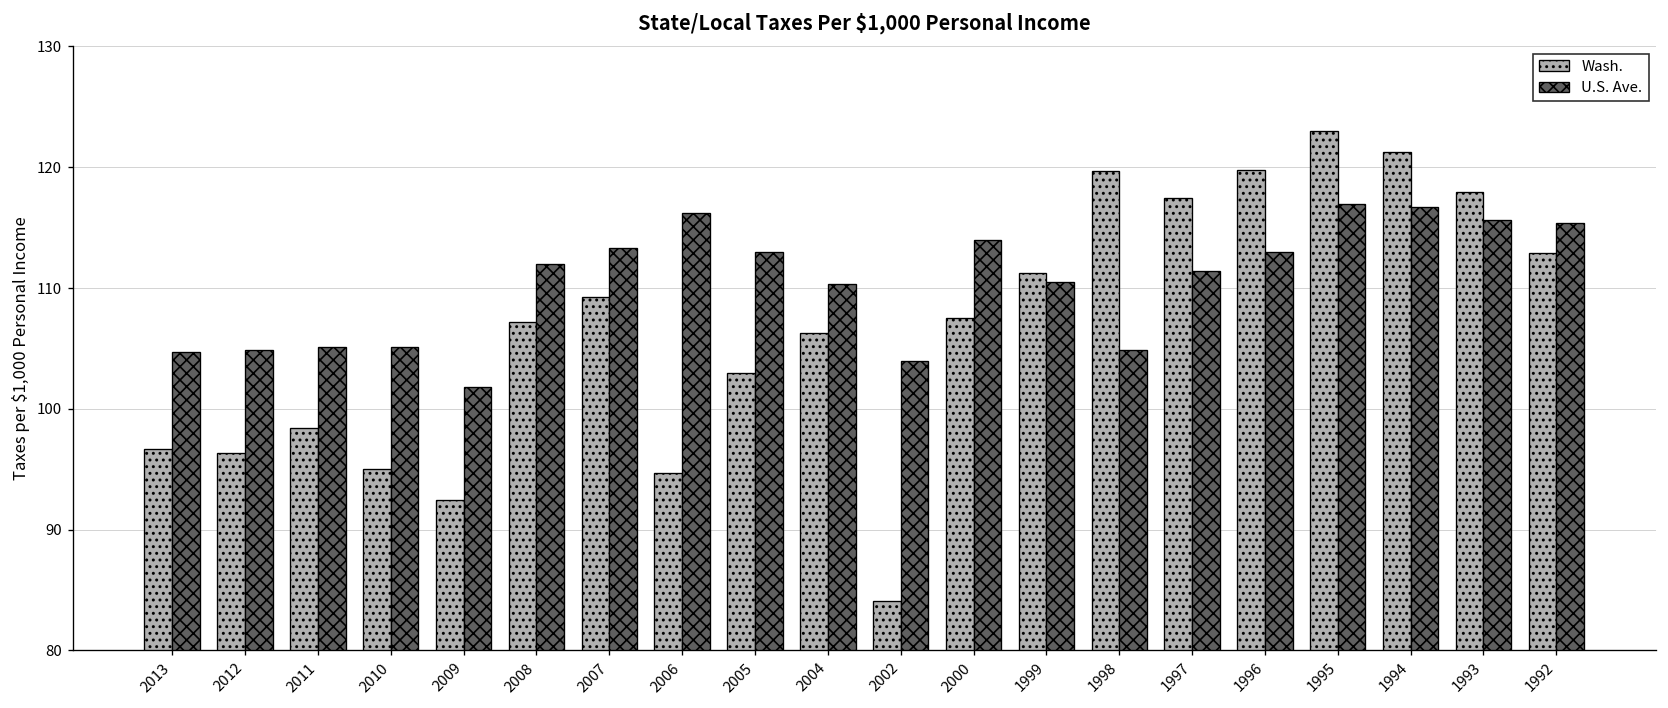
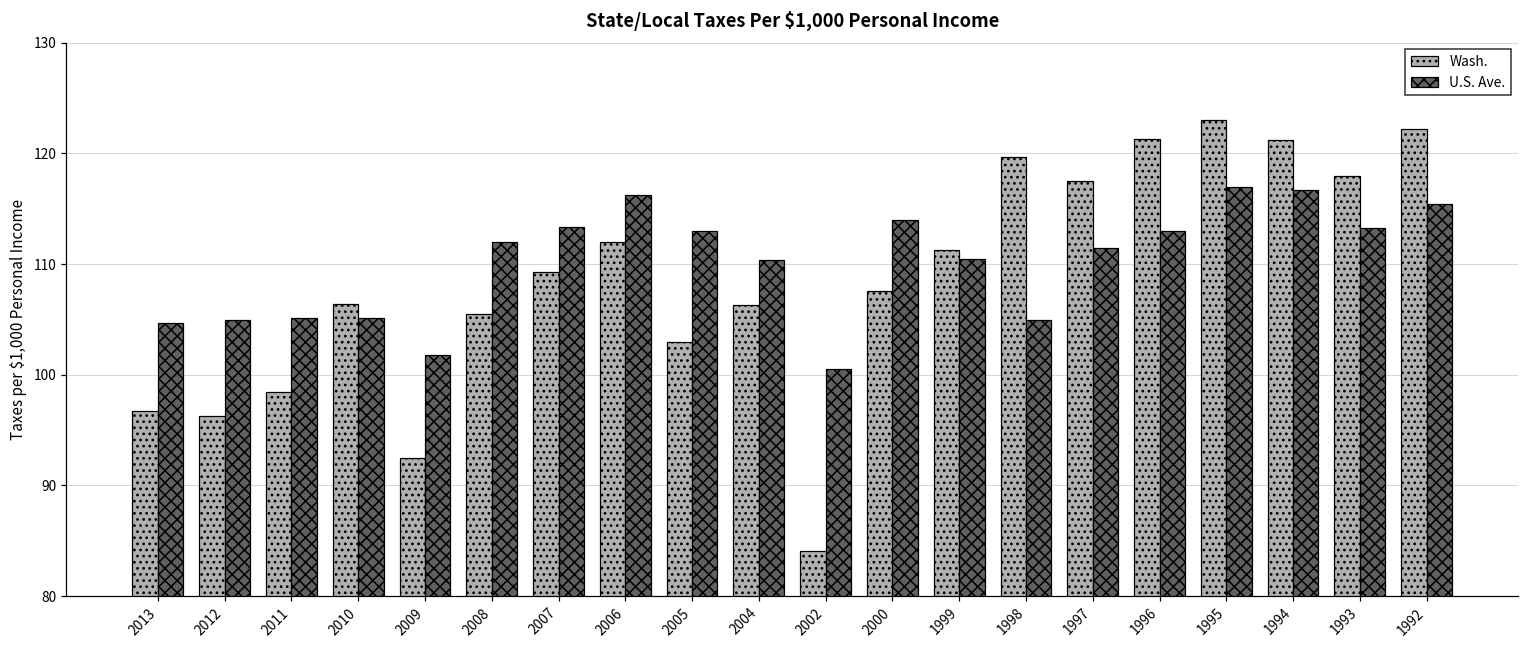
  {
    "Wash.": {
      "2013": 96.7,
      "2012": 96.3,
      "2011": 98.4,
-     "2010": 95.1,
+     "2010": 106.4,
      "2009": 92.5,
-     "2008": 107.2,
+     "2008": 105.5,
      "2007": 109.3,
-     "2006": 94.7,
+     "2006": 112.0,
      "2005": 103.0,
      "2004": 106.3,
      "2002": 84.1,
      "2000": 107.5,
      "1999": 111.3,
      "1998": 119.7,
      "1997": 117.5,
-     "1996": 119.8,
+     "1996": 121.3,
      "1995": 123.0,
      "1994": 121.2,
      "1993": 118.0,
-     "1992": 112.9
+     "1992": 122.2
    },
    "U.S. Ave.": {
      "2013": 104.7,
      "2012": 104.9,
      "2011": 105.2,
      "2010": 105.1,
      "2009": 101.8,
      "2008": 112.0,
      "2007": 113.3,
      "2006": 116.2,
      "2005": 112.9,
      "2004": 110.3,
-     "2002": 104.0,
+     "2002": 100.5,
      "2000": 114.0,
      "1999": 110.5,
      "1998": 104.9,
      "1997": 111.4,
      "1996": 113.0,
      "1995": 116.9,
      "1994": 116.7,
-     "1993": 115.6,
+     "1993": 113.2,
      "1992": 115.4
    }
  }
